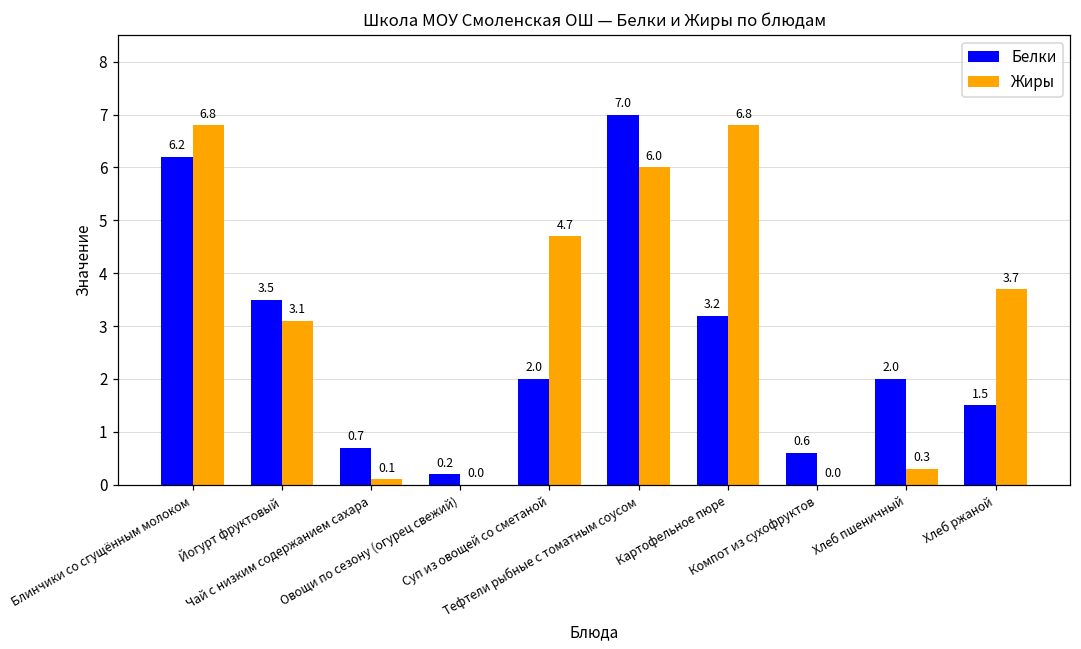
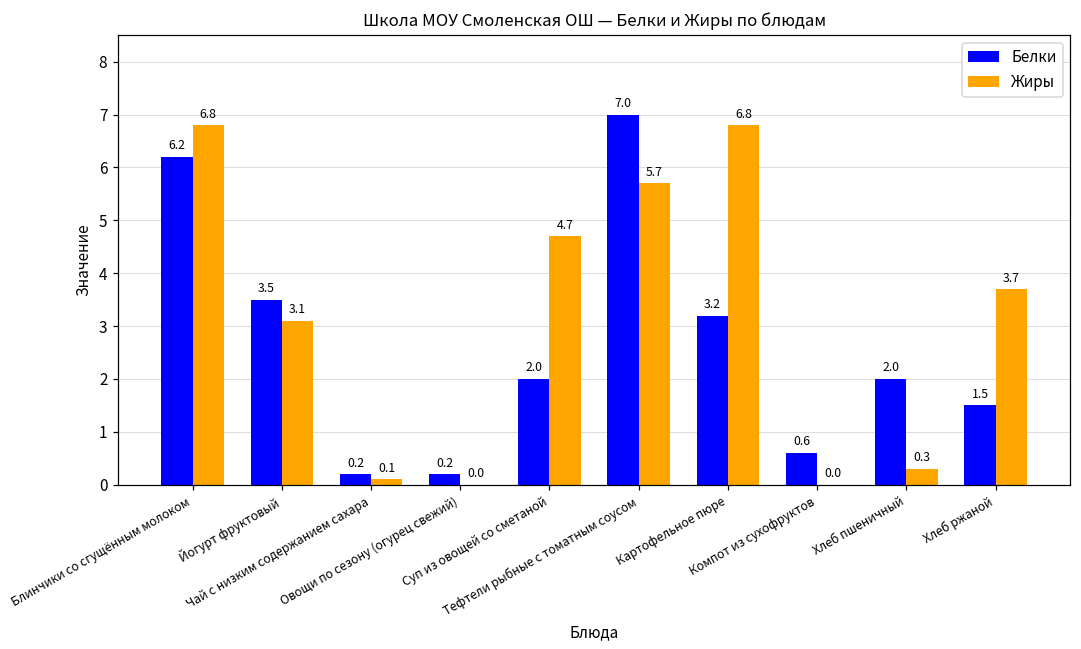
  {
    "Белки": {
      "Блинчики со сгущённым молоком": 6.2,
      "Йогурт фруктовый": 3.5,
-     "Чай с низким содержанием сахара": 0.7,
+     "Чай с низким содержанием сахара": 0.2,
      "Овощи по сезону (огурец свежий)": 0.2,
      "Суп из овощей со сметаной": 2.0,
      "Тефтели рыбные с томатным соусом": 7.0,
      "Картофельное пюре": 3.2,
      "Компот из сухофруктов": 0.6,
      "Хлеб пшеничный": 2.0,
      "Хлеб ржаной": 1.5
    },
    "Жиры": {
      "Блинчики со сгущённым молоком": 6.8,
      "Йогурт фруктовый": 3.1,
      "Чай с низким содержанием сахара": 0.1,
      "Овощи по сезону (огурец свежий)": 0.0,
      "Суп из овощей со сметаной": 4.7,
-     "Тефтели рыбные с томатным соусом": 6.0,
+     "Тефтели рыбные с томатным соусом": 5.7,
      "Картофельное пюре": 6.8,
      "Компот из сухофруктов": 0.0,
      "Хлеб пшеничный": 0.3,
      "Хлеб ржаной": 3.7
    }
  }
